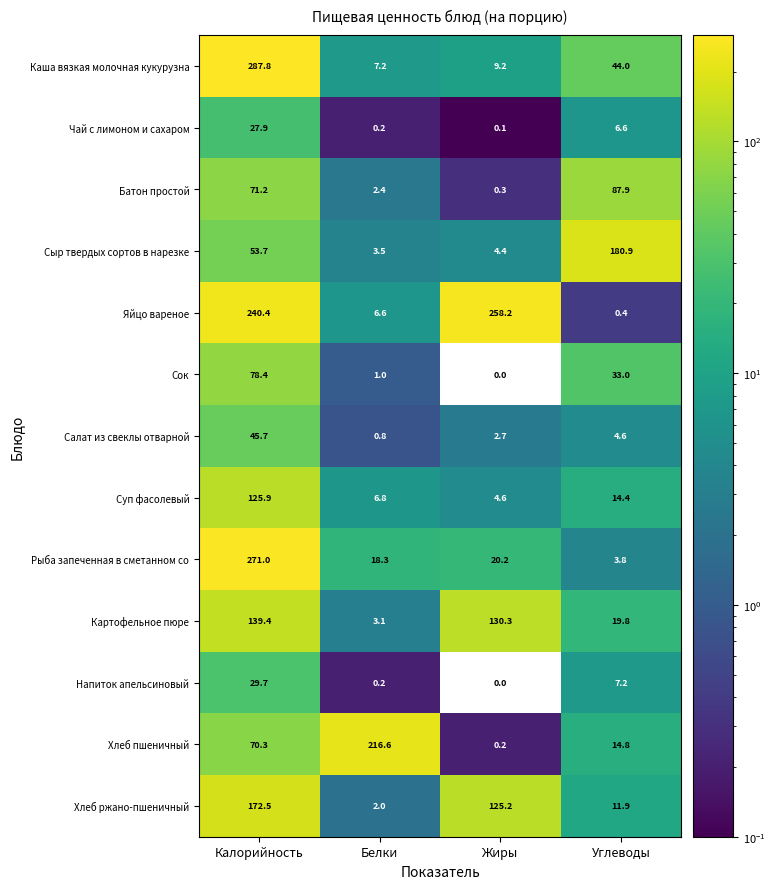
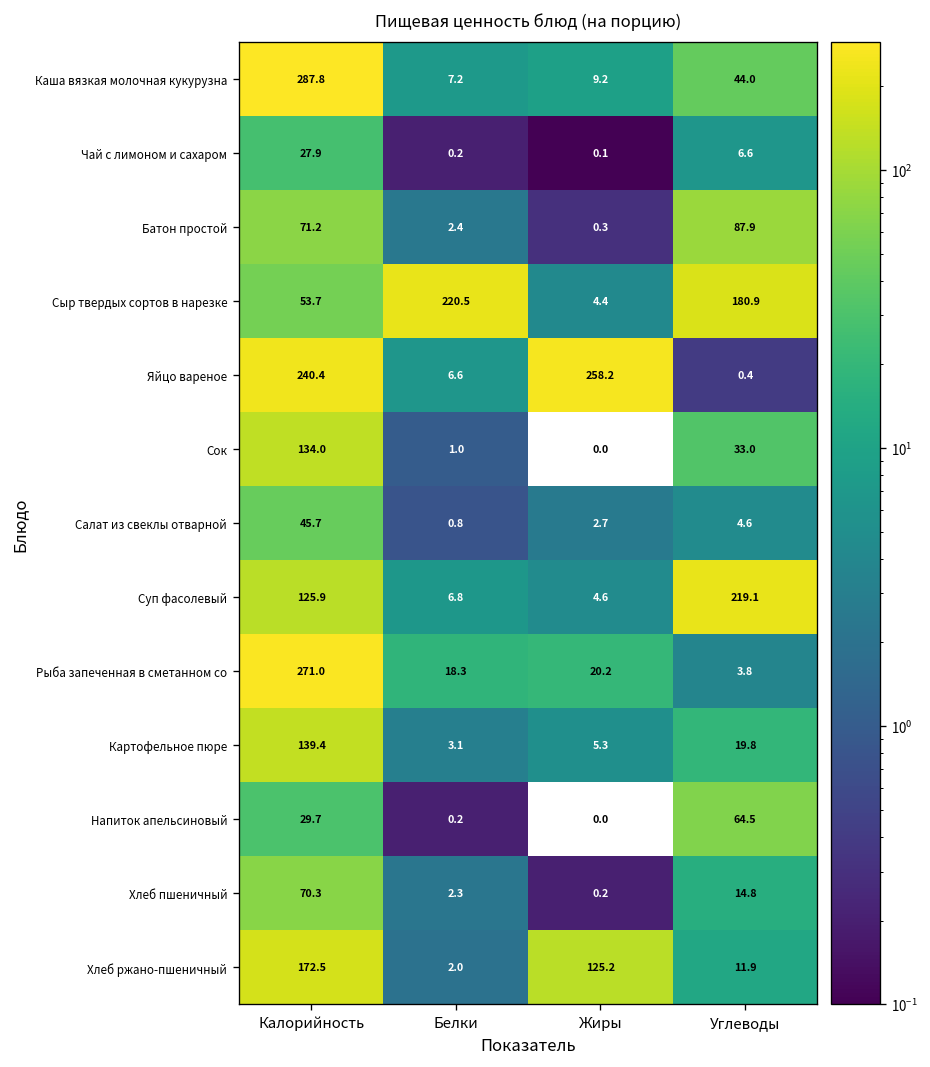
  {
    "Каша вязкая молочная кукурузна": {
      "Калорийность": 287.8,
      "Белки": 7.2,
      "Жиры": 9.2,
      "Углеводы": 44.0
    },
    "Чай с лимоном и сахаром": {
      "Калорийность": 27.9,
      "Белки": 0.2,
      "Жиры": 0.1,
      "Углеводы": 6.6
    },
    "Батон простой": {
      "Калорийность": 71.2,
      "Белки": 2.4,
      "Жиры": 0.3,
      "Углеводы": 87.9
    },
    "Сыр твердых сортов в нарезке": {
      "Калорийность": 53.7,
-     "Белки": 3.5,
+     "Белки": 220.5,
      "Жиры": 4.4,
      "Углеводы": 180.9
    },
    "Яйцо вареное": {
      "Калорийность": 240.4,
      "Белки": 6.6,
      "Жиры": 258.2,
      "Углеводы": 0.4
    },
    "Сок": {
-     "Калорийность": 78.4,
+     "Калорийность": 134.0,
      "Белки": 1.0,
      "Жиры": 0.0,
      "Углеводы": 33.0
    },
    "Салат из свеклы отварной": {
      "Калорийность": 45.7,
      "Белки": 0.8,
      "Жиры": 2.7,
      "Углеводы": 4.6
    },
    "Суп фасолевый": {
      "Калорийность": 125.9,
      "Белки": 6.8,
      "Жиры": 4.6,
-     "Углеводы": 14.4
+     "Углеводы": 219.1
    },
    "Рыба запеченная в сметанном со": {
      "Калорийность": 271.0,
      "Белки": 18.3,
      "Жиры": 20.2,
      "Углеводы": 3.8
    },
    "Картофельное пюре": {
      "Калорийность": 139.4,
      "Белки": 3.1,
-     "Жиры": 130.3,
+     "Жиры": 5.3,
      "Углеводы": 19.8
    },
    "Напиток апельсиновый": {
      "Калорийность": 29.7,
      "Белки": 0.2,
      "Жиры": 0.0,
-     "Углеводы": 7.2
+     "Углеводы": 64.5
    },
    "Хлеб пшеничный": {
      "Калорийность": 70.3,
-     "Белки": 216.6,
+     "Белки": 2.3,
      "Жиры": 0.2,
      "Углеводы": 14.8
    },
    "Хлеб ржано-пшеничный": {
      "Калорийность": 172.5,
      "Белки": 2.0,
      "Жиры": 125.2,
      "Углеводы": 11.9
    }
  }
